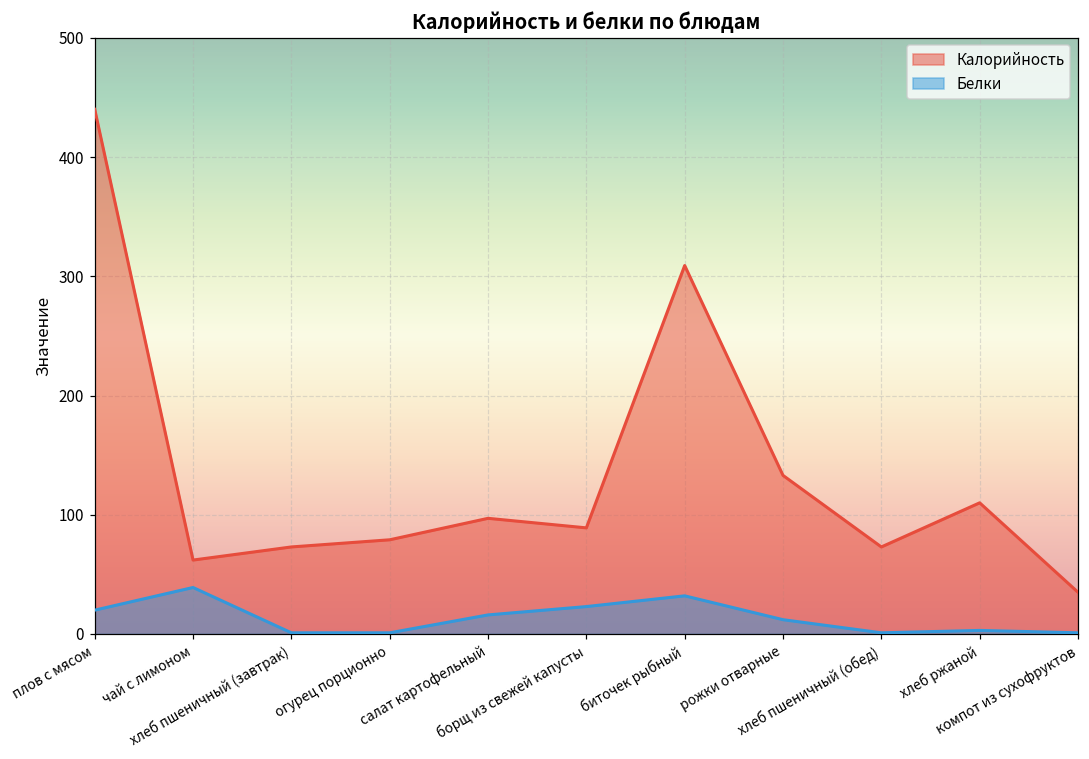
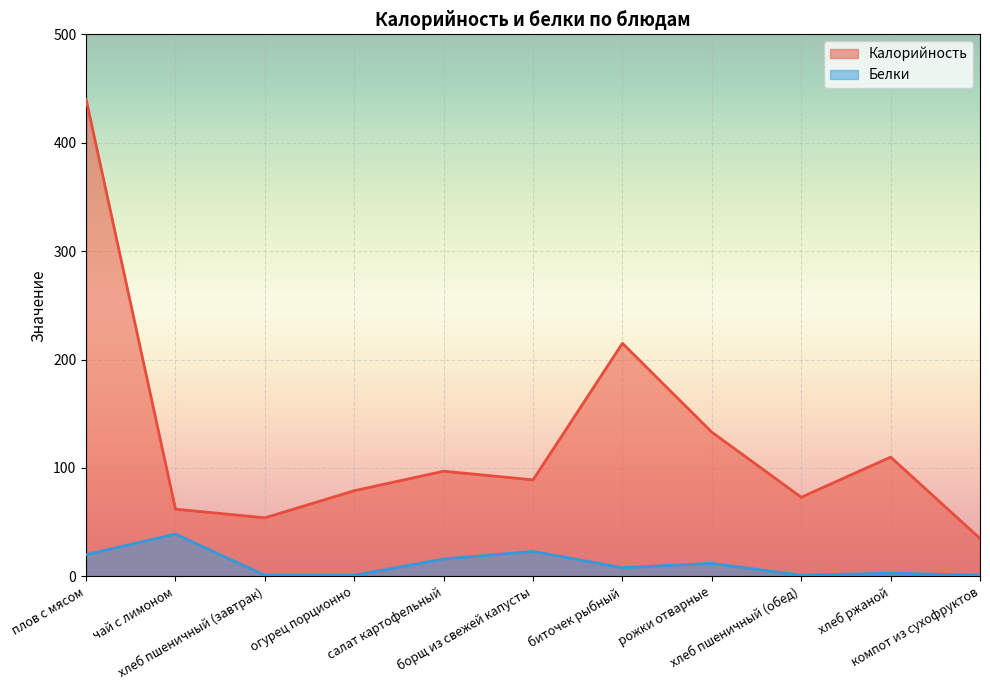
  {
    "Калорийность": {
      "плов с мясом": 440,
      "чай с лимоном": 62,
-     "хлеб пшеничный (завтрак)": 73,
+     "хлеб пшеничный (завтрак)": 54,
      "огурец порционно": 79,
      "салат картофельный": 97,
      "борщ из свежей капусты": 89,
-     "биточек рыбный": 309,
+     "биточек рыбный": 215,
      "рожки отварные": 133,
      "хлеб пшеничный (обед)": 73,
      "хлеб ржаной": 110,
      "компот из сухофруктов": 35
    },
    "Белки": {
      "плов с мясом": 20,
      "чай с лимоном": 39,
      "хлеб пшеничный (завтрак)": 1,
      "огурец порционно": 1,
      "салат картофельный": 16,
      "борщ из свежей капусты": 23,
-     "биточек рыбный": 32,
+     "биточек рыбный": 8,
      "рожки отварные": 12,
      "хлеб пшеничный (обед)": 1,
      "хлеб ржаной": 3,
      "компот из сухофруктов": 1
    }
  }
